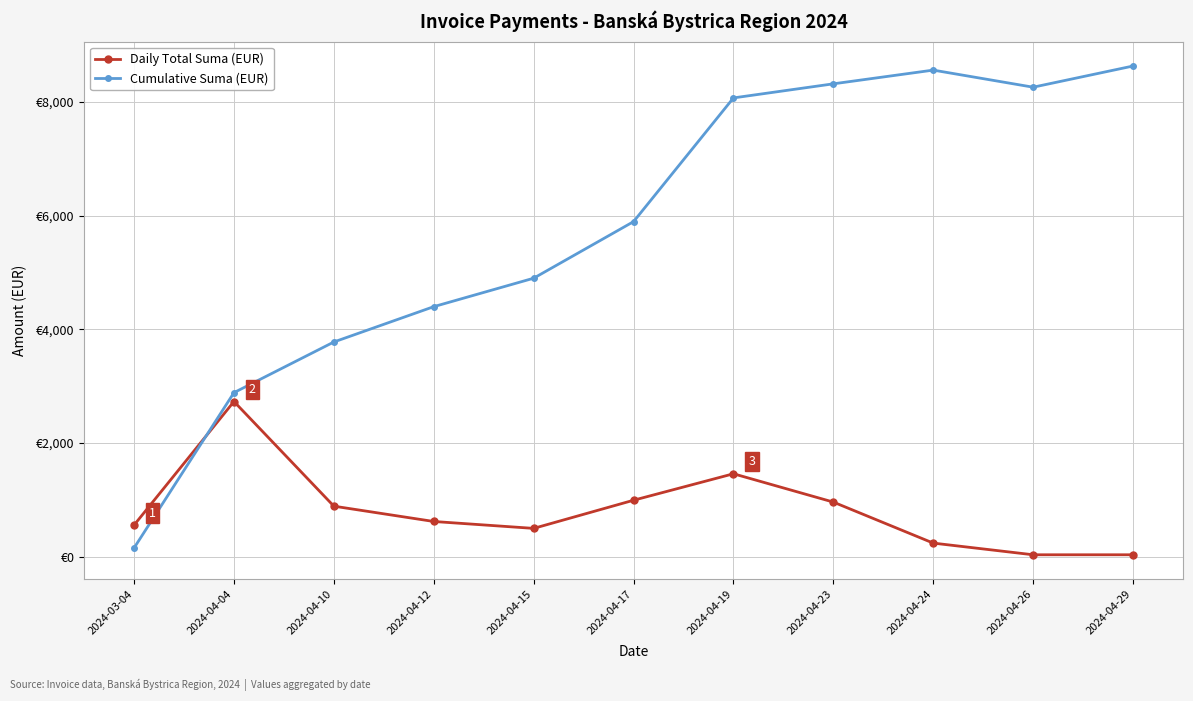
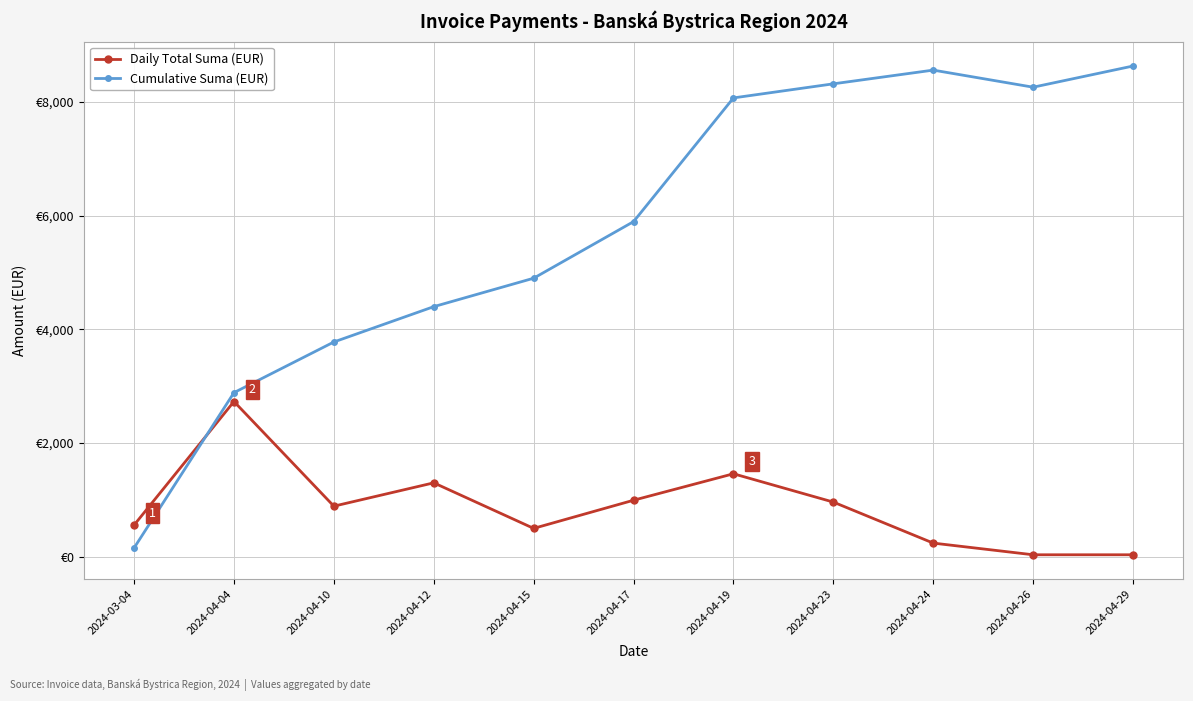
  {
    "Daily Total Suma (EUR)": {
      "2024-04-04": "€2,700",
      "2024-04-10": "€900",
-     "2024-04-12": "€600",
+     "2024-04-12": "€1,300",
      "2024-04-15": "€500",
      "2024-04-17": "€1,000",
      "2024-04-23": "€1,000",
      "2024-04-24": "€200",
      "2024-04-26": "€0",
      "2024-04-29": "€0"
    },
    "Cumulative Suma (EUR)": {
      "2024-03-04": "€200",
      "2024-04-10": "€3,800",
      "2024-04-12": "€4,400",
      "2024-04-15": "€4,900",
      "2024-04-17": "€5,900",
      "2024-04-19": "€8,100",
      "2024-04-23": "€8,300",
      "2024-04-24": "€8,600",
      "2024-04-26": "€8,300",
      "2024-04-29": "€8,600"
    }
  }
